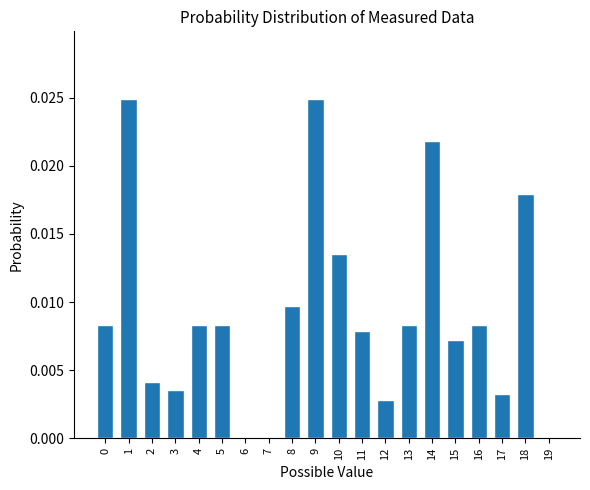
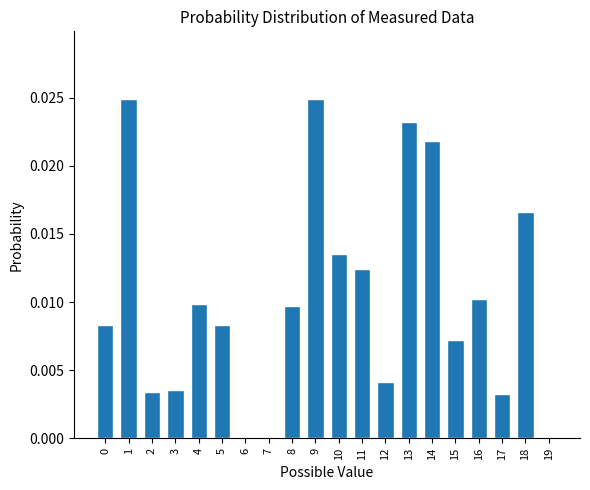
  {
    "0": 0.0083,
    "1": 0.0249,
-   "2": 0.0041,
+   "2": 0.0034,
    "3": 0.0036,
-   "4": 0.0083,
+   "4": 0.0098,
    "5": 0.0083,
    "6": 0.0000,
    "7": 0.0000,
    "8": 0.0097,
    "9": 0.0249,
    "10": 0.0135,
-   "11": 0.0079,
-   "12": 0.0028,
-   "13": 0.0083,
+   "11": 0.0124,
+   "12": 0.0041,
+   "13": 0.0232,
    "14": 0.0218,
    "15": 0.0072,
-   "16": 0.0083,
+   "16": 0.0102,
    "17": 0.0033,
-   "18": 0.0179,
+   "18": 0.0166,
    "19": 0.0000
  }
